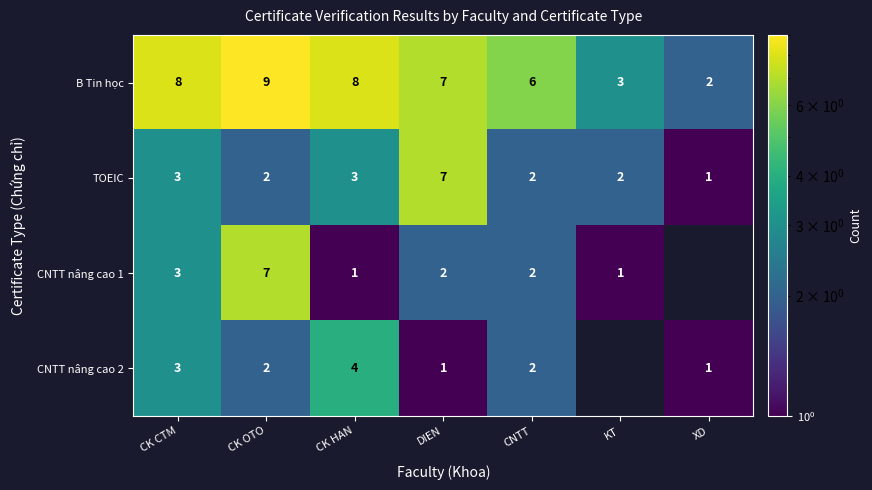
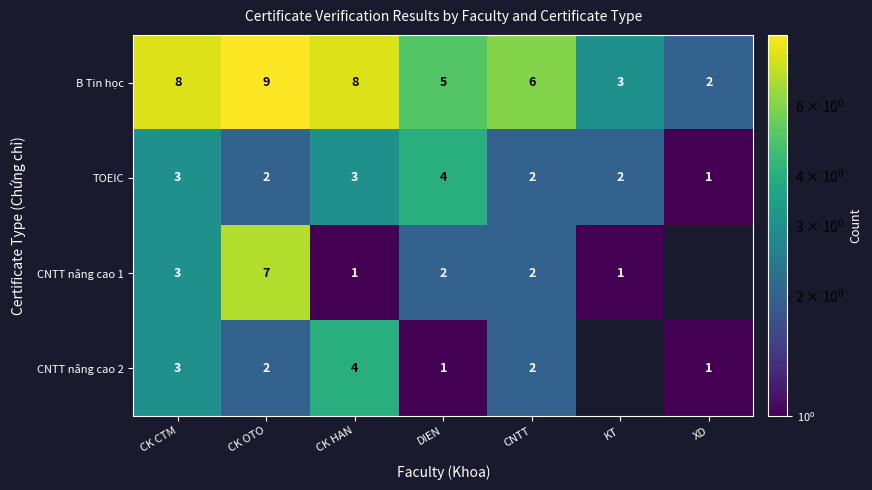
  {
    "B Tin học": {
      "CK CTM": 8,
      "CK OTO": 9,
      "CK HAN": 8,
-     "DIEN": 7,
+     "DIEN": 5,
      "CNTT": 6,
      "KT": 3,
      "XD": 2
    },
    "TOEIC": {
      "CK CTM": 3,
      "CK OTO": 2,
      "CK HAN": 3,
-     "DIEN": 7,
+     "DIEN": 4,
      "CNTT": 2,
      "KT": 2,
      "XD": 1
    },
    "CNTT nâng cao 1": {
      "CK CTM": 3,
      "CK OTO": 7,
      "CK HAN": 1,
      "DIEN": 2,
      "CNTT": 2,
      "KT": 1
    },
    "CNTT nâng cao 2": {
      "CK CTM": 3,
      "CK OTO": 2,
      "CK HAN": 4,
      "DIEN": 1,
      "CNTT": 2,
      "XD": 1
    }
  }
